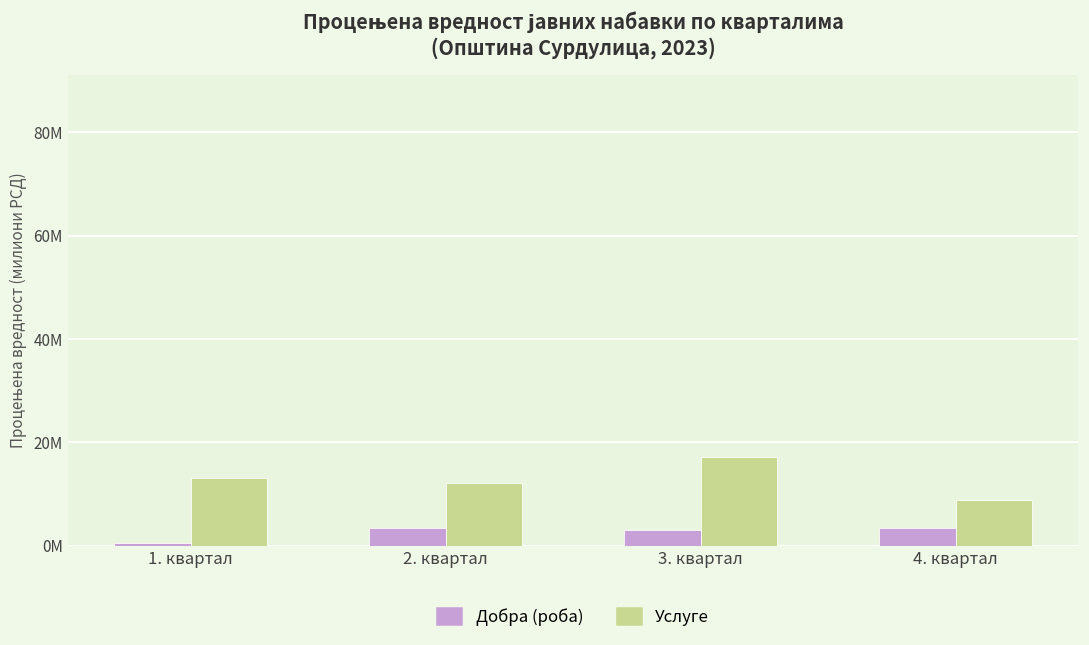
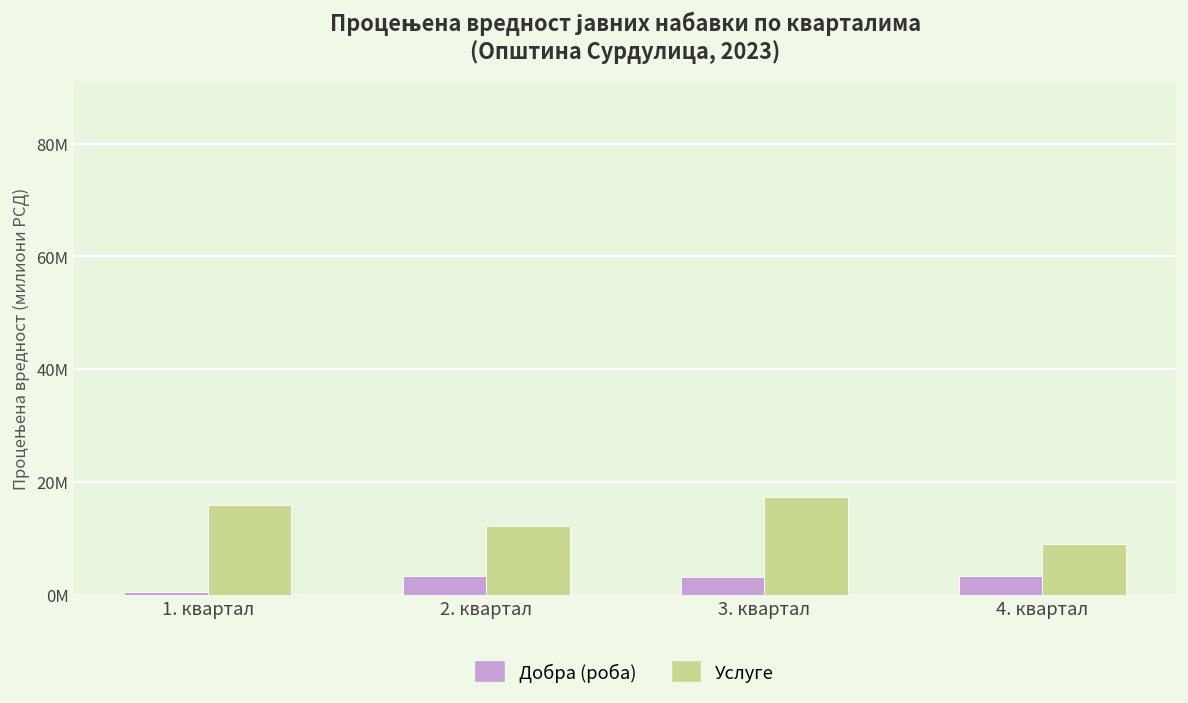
  {
    "Добра (роба)": {
      "2. квартал": 3000000,
      "3. квартал": 3000000,
      "4. квартал": 3000000
    },
    "Услуге": {
-     "1. квартал": 13000000,
+     "1. квартал": 16000000,
      "2. квартал": 12000000,
      "3. квартал": 17000000,
      "4. квартал": 9000000
    }
  }
